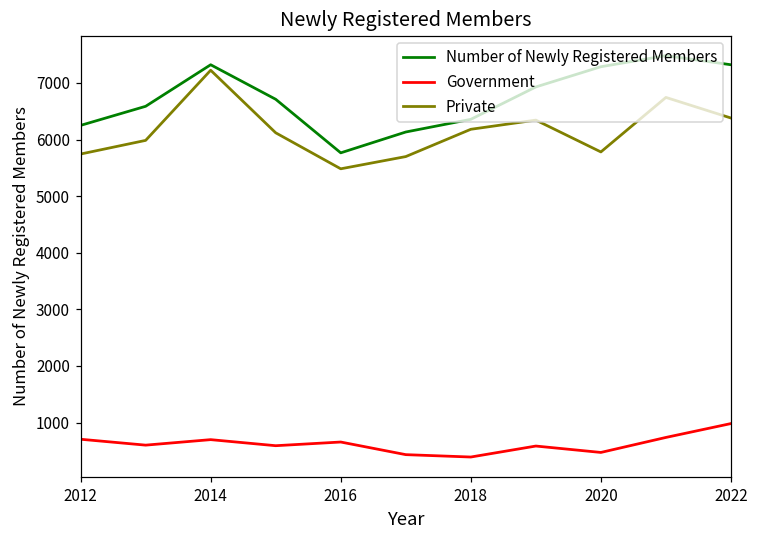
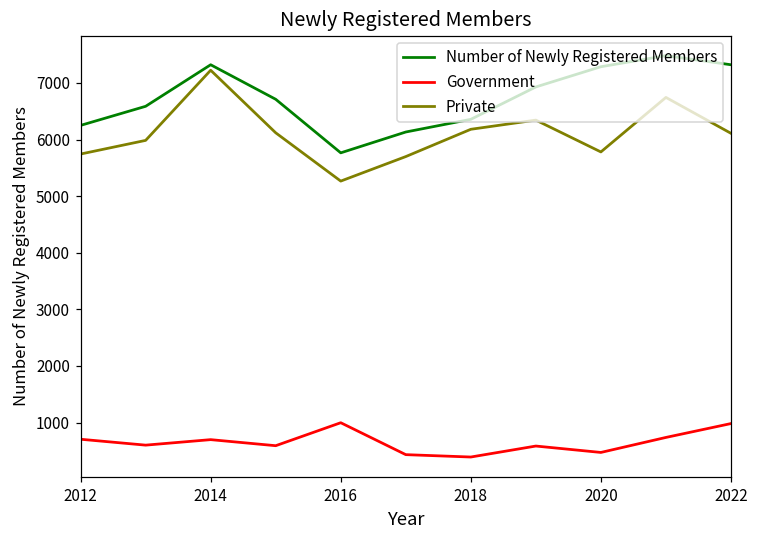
  {
    "Number of Newly Registered Members": {
      "2012": 6300,
      "2014": 7300,
      "2016": 5800,
      "2018": 6400,
      "2022": 7300
    },
    "Government": {
      "2012": 700,
      "2014": 700,
-     "2016": 700,
+     "2016": 1000,
      "2018": 400,
      "2020": 500,
      "2022": 1000
    },
    "Private": {
      "2012": 5700,
      "2014": 7200,
-     "2016": 5500,
+     "2016": 5300,
      "2018": 6200,
      "2020": 5800,
-     "2022": 6400
+     "2022": 6100
    }
  }
